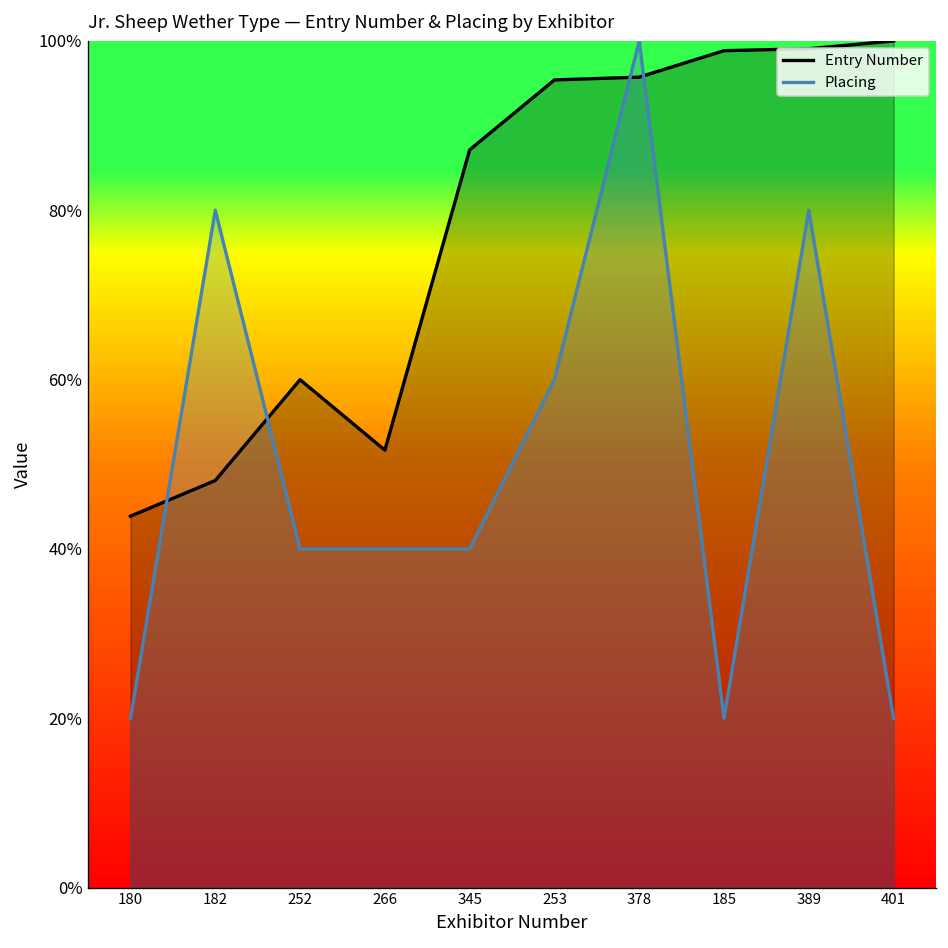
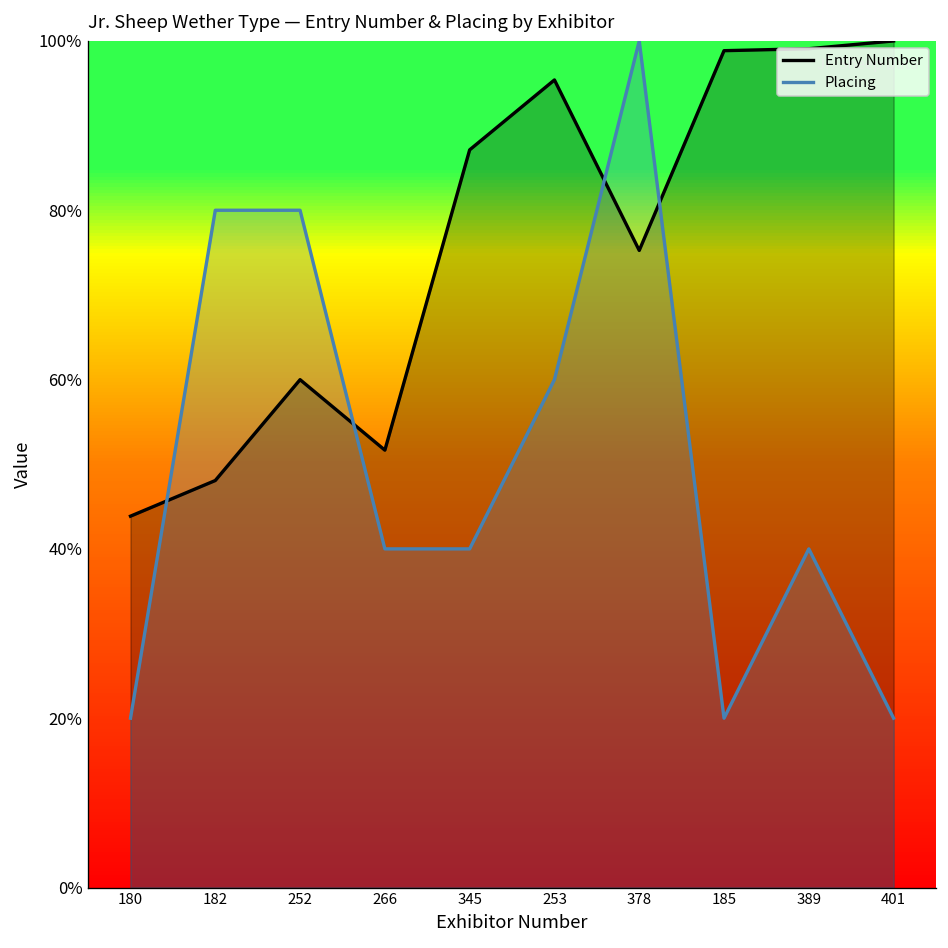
  {
    "Entry Number": {
      "180": "44%",
      "182": "48%",
      "252": "60%",
      "266": "52%",
      "345": "87%",
      "253": "95%",
-     "378": "96%",
+     "378": "75%",
      "185": "99%",
      "401": "100%"
    },
    "Placing": {
      "180": "20%",
      "182": "80%",
-     "252": "40%",
+     "252": "80%",
      "266": "40%",
      "345": "40%",
      "253": "60%",
      "378": "100%",
      "185": "20%",
-     "389": "80%",
+     "389": "40%",
      "401": "20%"
    }
  }
